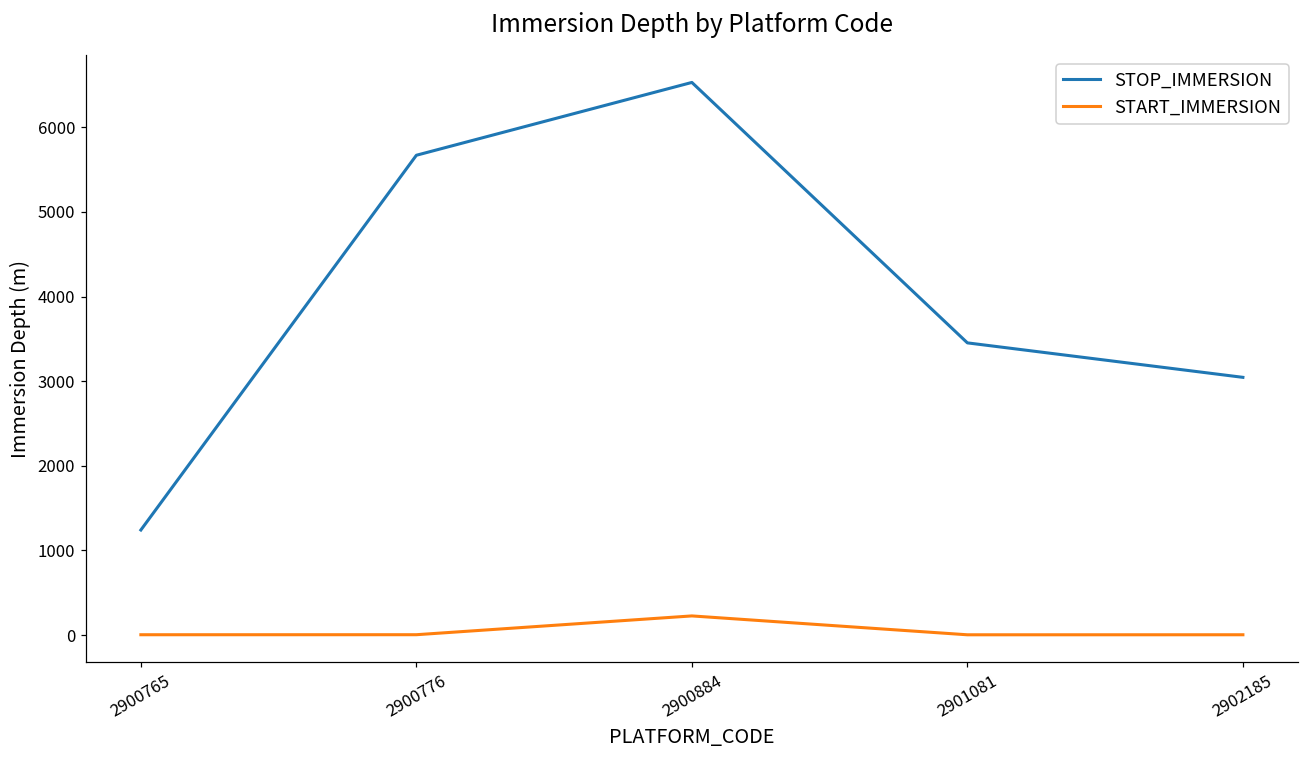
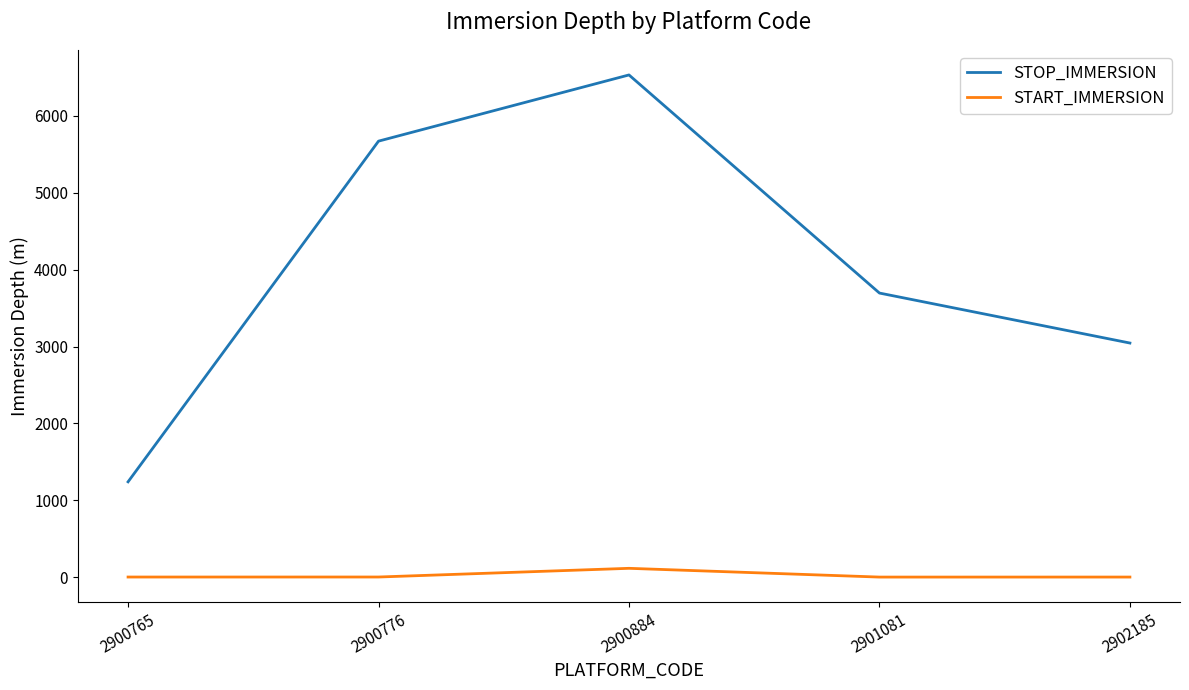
  {
    "STOP_IMMERSION": {
      "2900765": 1200,
      "2900776": 5700,
      "2900884": 6500,
-     "2901081": 3500,
+     "2901081": 3700,
      "2902185": 3000
    },
    "START_IMMERSION": {
      "2900765": 0,
      "2900776": 0,
-     "2900884": 200,
+     "2900884": 100,
      "2901081": 0,
      "2902185": 0
    }
  }
